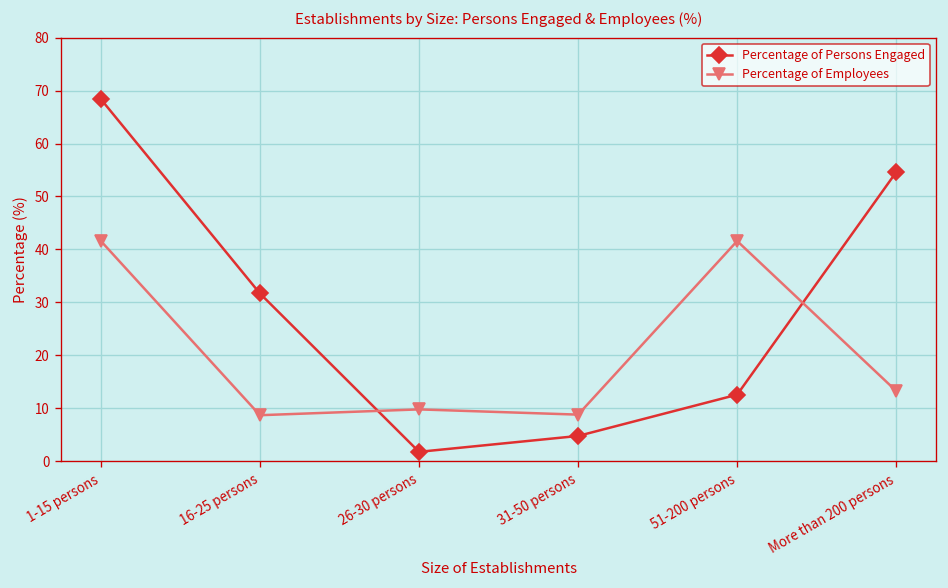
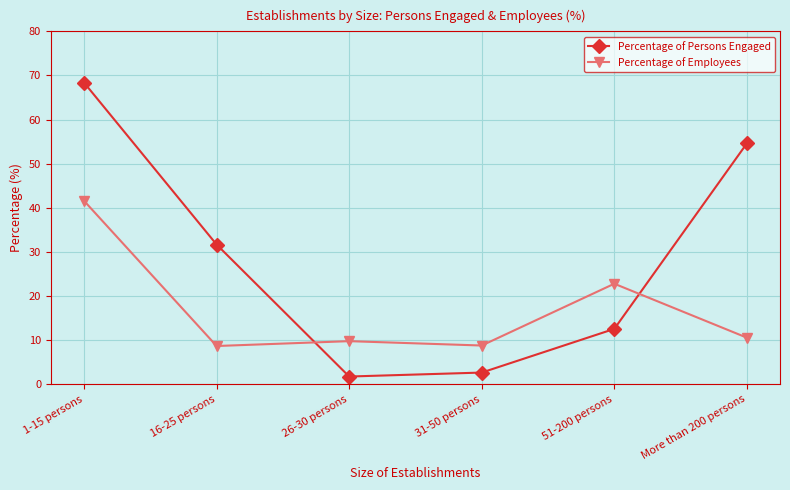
  {
    "Percentage of Persons Engaged": {
      "1-15 persons": 68,
      "16-25 persons": 32,
      "26-30 persons": 2,
-     "31-50 persons": 5,
+     "31-50 persons": 3,
      "51-200 persons": 13,
      "More than 200 persons": 55
    },
    "Percentage of Employees": {
      "1-15 persons": 42,
      "16-25 persons": 9,
      "26-30 persons": 10,
      "31-50 persons": 9,
-     "51-200 persons": 42,
-     "More than 200 persons": 13
+     "51-200 persons": 23,
+     "More than 200 persons": 11
    }
  }
